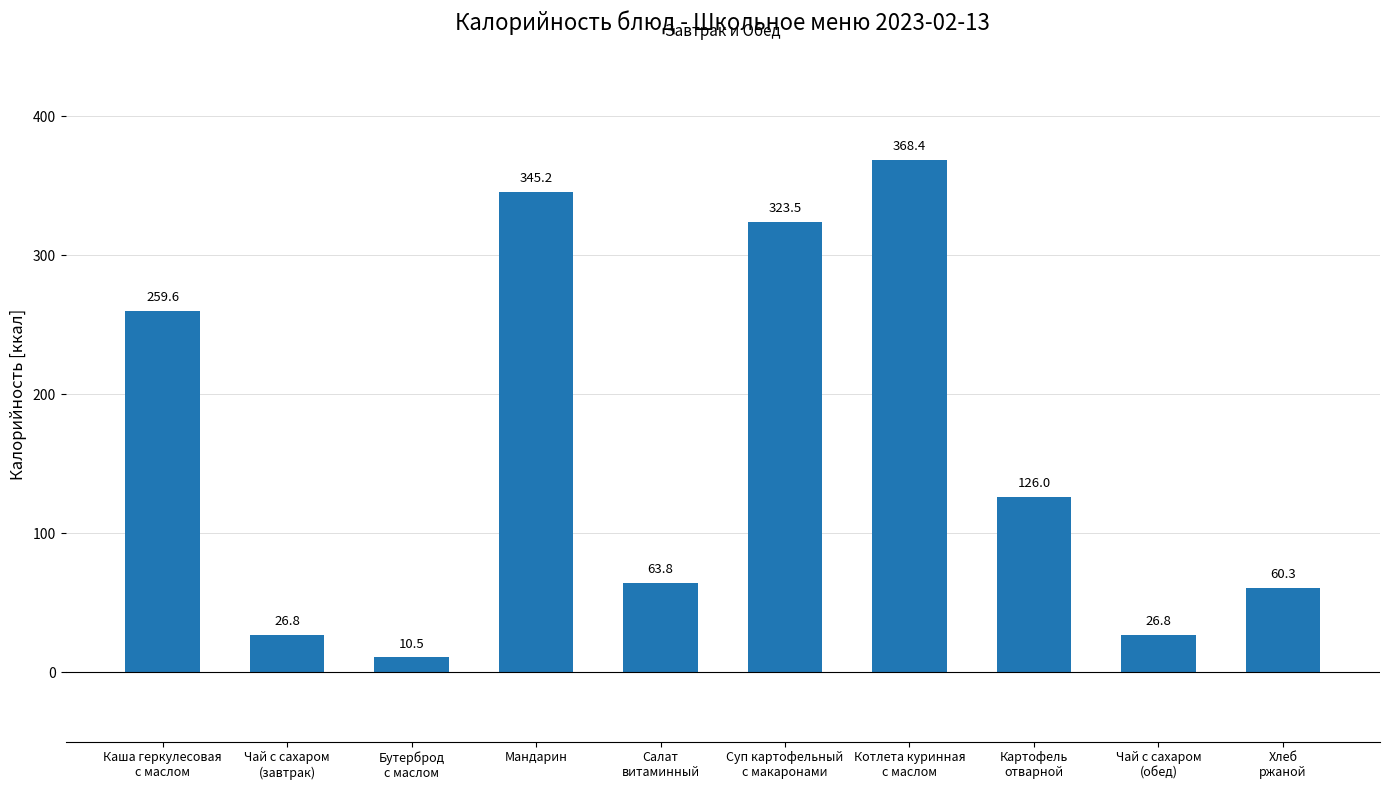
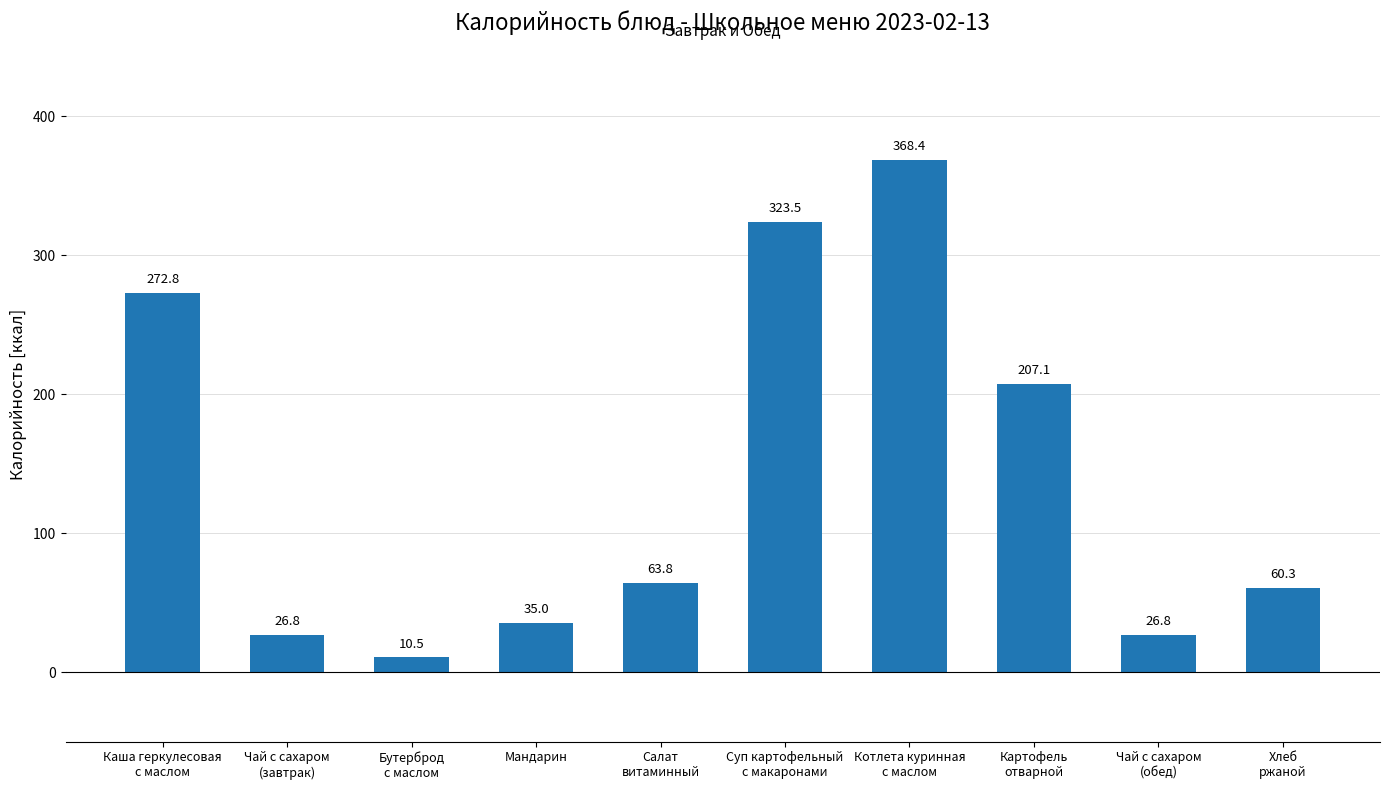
  {
-   "Каша геркулесовая с маслом": 259.6,
+   "Каша геркулесовая с маслом": 272.8,
    "Чай с сахаром (завтрак)": 26.8,
    "Бутерброд с маслом": 10.5,
-   "Мандарин": 345.2,
+   "Мандарин": 35.0,
    "Салат витаминный": 63.8,
    "Суп картофельный с макаронами": 323.5,
    "Котлета куринная с маслом": 368.4,
-   "Картофель отварной": 126.0,
+   "Картофель отварной": 207.1,
    "Чай с сахаром (обед)": 26.8,
    "Хлеб ржаной": 60.3
  }
